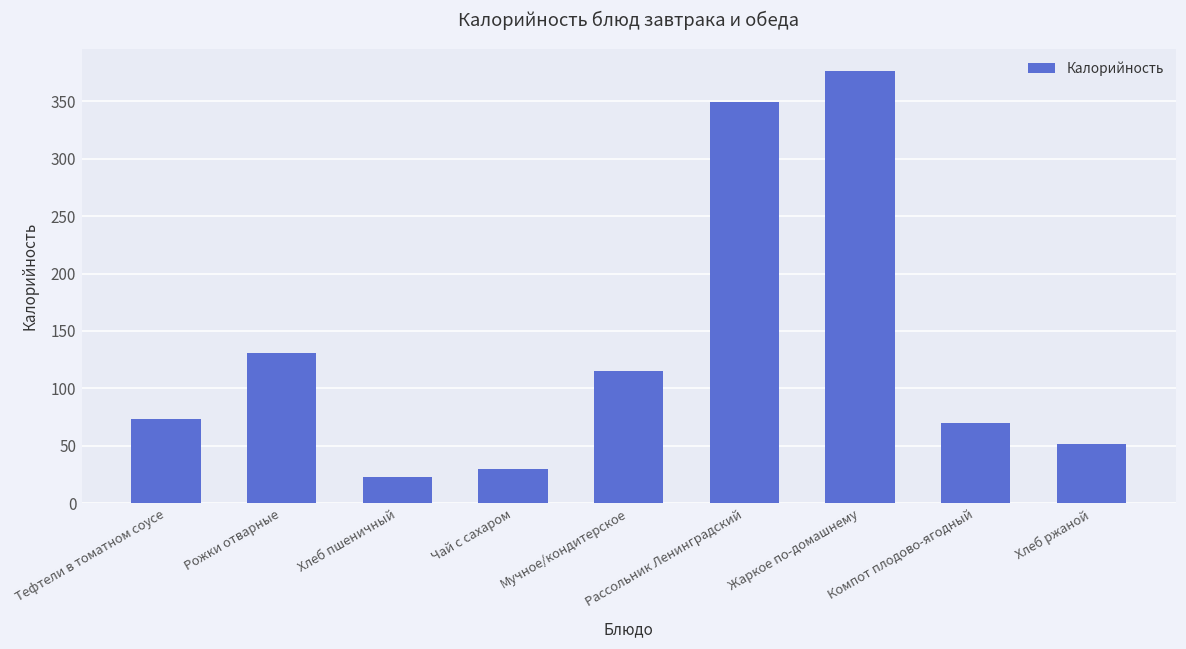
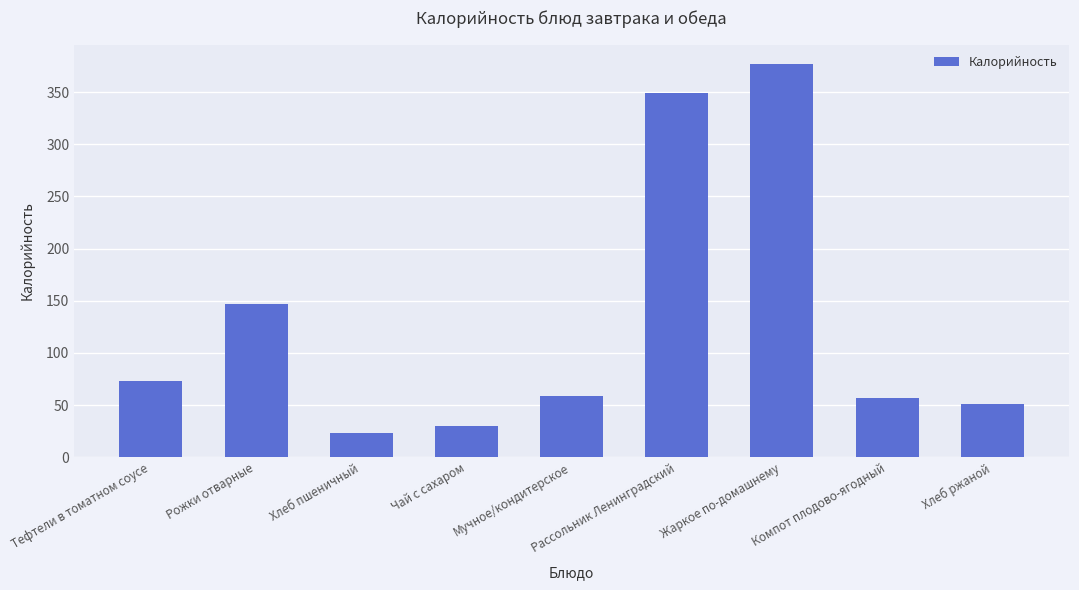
  {
    "Тефтели в томатном соусе": 73,
-   "Рожки отварные": 131,
+   "Рожки отварные": 147,
    "Хлеб пшеничный": 23,
    "Чай с сахаром": 30,
-   "Мучное/кондитерское": 115,
+   "Мучное/кондитерское": 59,
    "Рассольник Ленинградский": 350,
    "Жаркое по-домашнему": 377,
-   "Компот плодово-ягодный": 70,
+   "Компот плодово-ягодный": 57,
    "Хлеб ржаной": 51
  }
